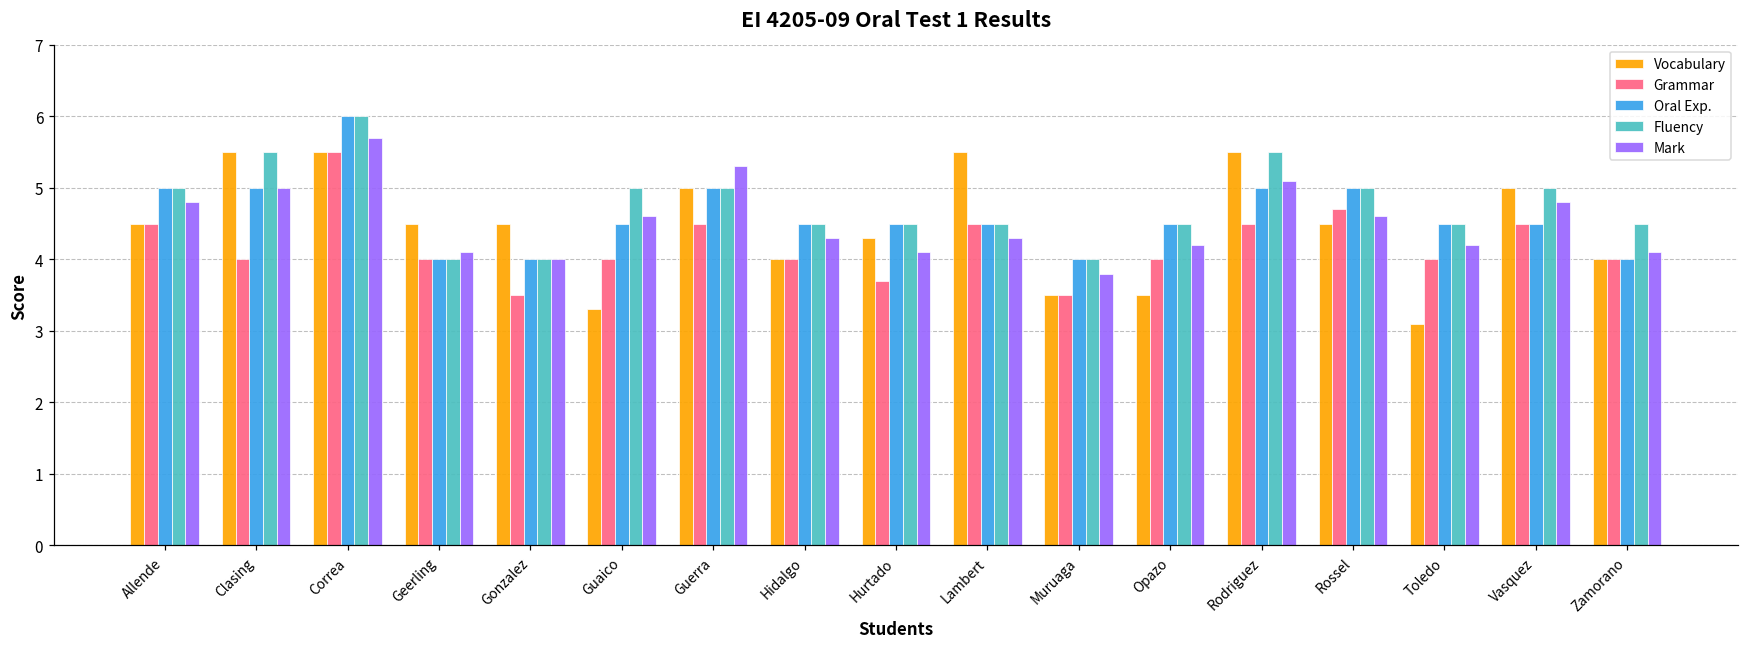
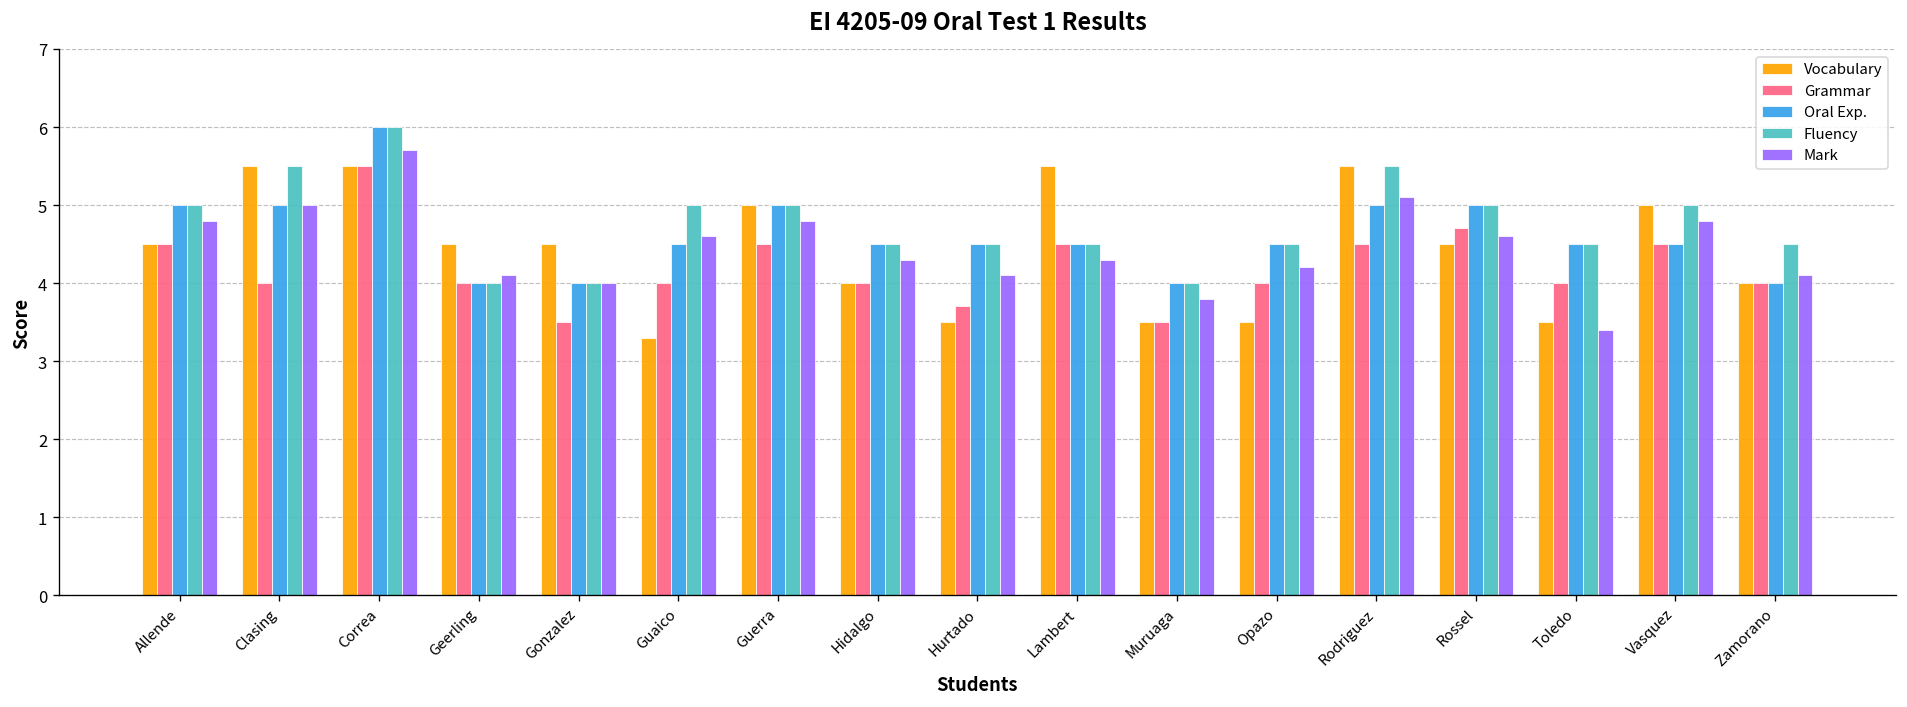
  {
    "Vocabulary": {
      "Allende": 4.5,
      "Clasing": 5.5,
      "Correa": 5.5,
      "Geerling": 4.5,
      "Gonzalez": 4.5,
      "Guaico": 3.3,
      "Guerra": 5.0,
      "Hidalgo": 4.0,
-     "Hurtado": 4.3,
+     "Hurtado": 3.5,
      "Lambert": 5.5,
      "Muruaga": 3.5,
      "Opazo": 3.5,
      "Rodriguez": 5.5,
      "Rossel": 4.5,
-     "Toledo": 3.1,
+     "Toledo": 3.5,
      "Vasquez": 5.0,
      "Zamorano": 4.0
    },
    "Grammar": {
      "Allende": 4.5,
      "Clasing": 4.0,
      "Correa": 5.5,
      "Geerling": 4.0,
      "Gonzalez": 3.5,
      "Guaico": 4.0,
      "Guerra": 4.5,
      "Hidalgo": 4.0,
      "Hurtado": 3.7,
      "Lambert": 4.5,
      "Muruaga": 3.5,
      "Opazo": 4.0,
      "Rodriguez": 4.5,
      "Rossel": 4.7,
      "Toledo": 4.0,
      "Vasquez": 4.5,
      "Zamorano": 4.0
    },
    "Mark": {
      "Allende": 4.8,
      "Clasing": 5.0,
      "Correa": 5.7,
      "Geerling": 4.1,
      "Gonzalez": 4.0,
      "Guaico": 4.6,
-     "Guerra": 5.3,
+     "Guerra": 4.8,
      "Hidalgo": 4.3,
      "Hurtado": 4.1,
      "Lambert": 4.3,
      "Muruaga": 3.8,
      "Opazo": 4.2,
      "Rodriguez": 5.1,
      "Rossel": 4.6,
-     "Toledo": 4.2,
+     "Toledo": 3.4,
      "Vasquez": 4.8,
      "Zamorano": 4.1
    }
  }
